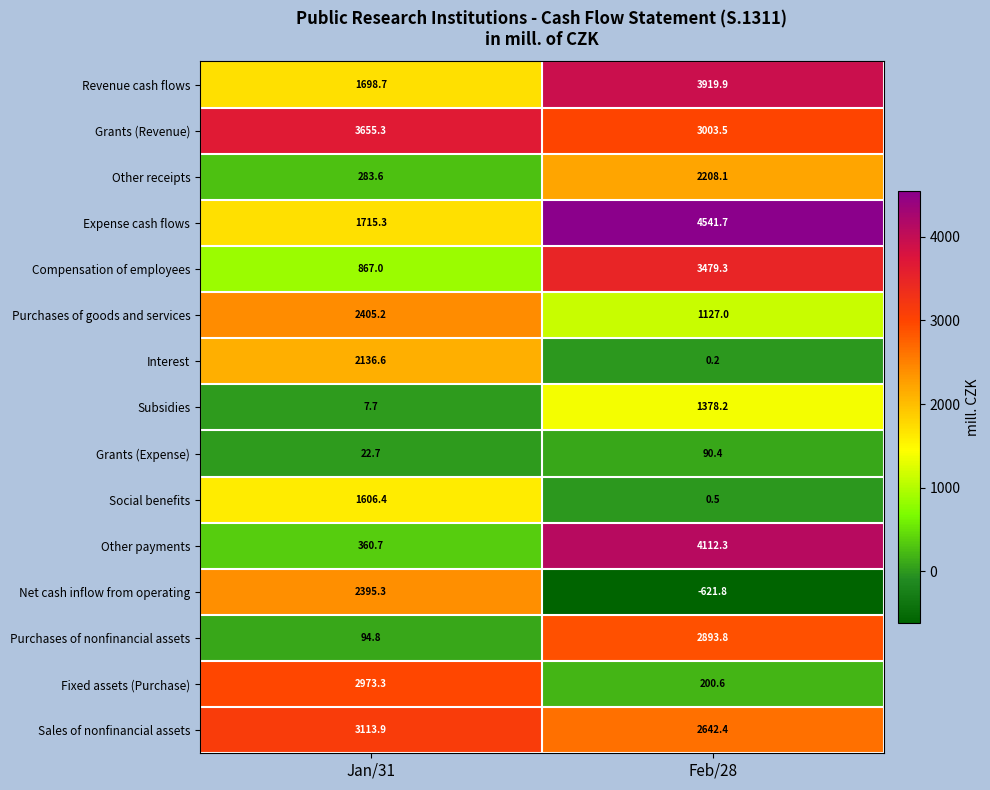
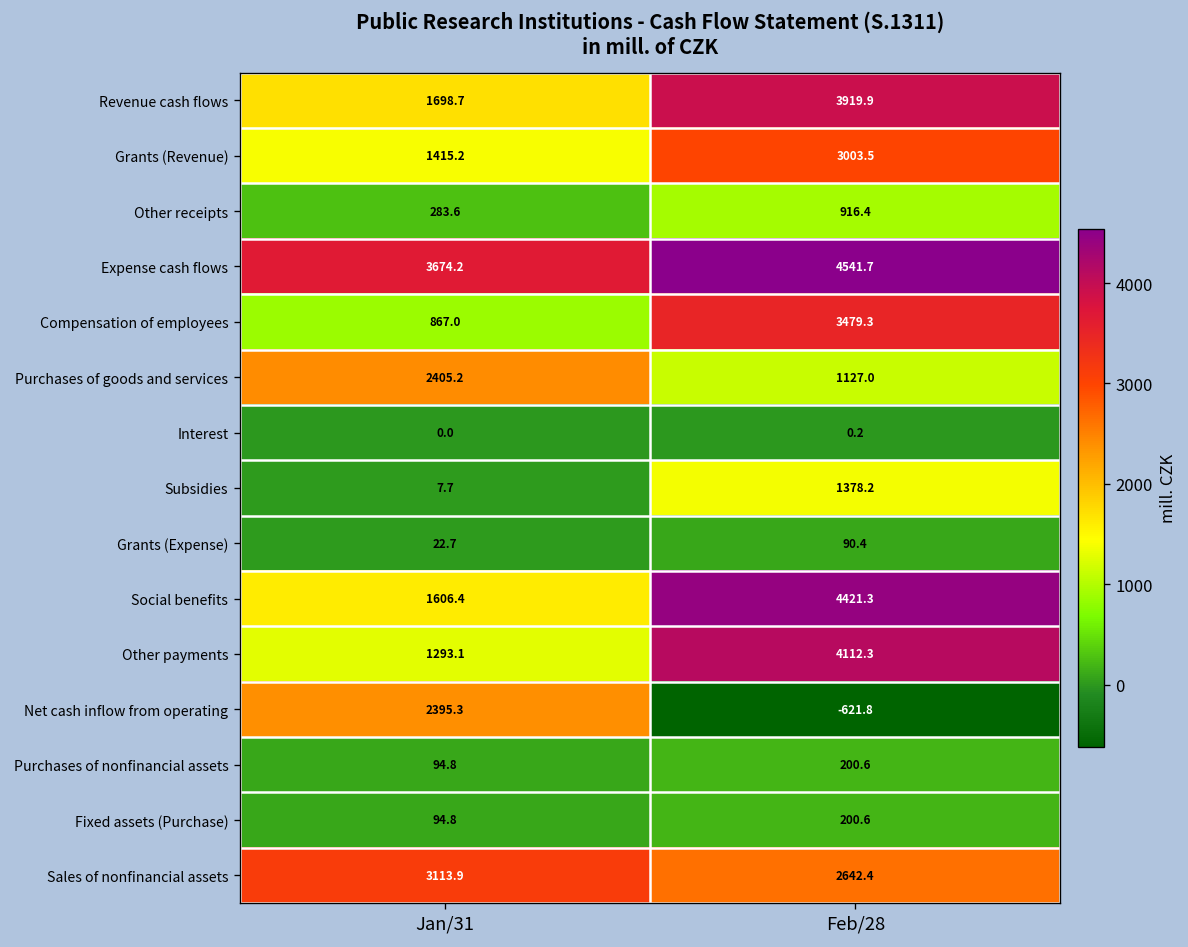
  {
    "Revenue cash flows": {
      "Jan/31": 1698.7,
      "Feb/28": 3919.9
    },
    "Grants (Revenue)": {
-     "Jan/31": 3655.3,
+     "Jan/31": 1415.2,
      "Feb/28": 3003.5
    },
    "Other receipts": {
      "Jan/31": 283.6,
-     "Feb/28": 2208.1
+     "Feb/28": 916.4
    },
    "Expense cash flows": {
-     "Jan/31": 1715.3,
+     "Jan/31": 3674.2,
      "Feb/28": 4541.7
    },
    "Compensation of employees": {
      "Jan/31": 867.0,
      "Feb/28": 3479.3
    },
    "Purchases of goods and services": {
      "Jan/31": 2405.2,
      "Feb/28": 1127.0
    },
    "Interest": {
-     "Jan/31": 2136.6,
+     "Jan/31": 0.0,
      "Feb/28": 0.2
    },
    "Subsidies": {
      "Jan/31": 7.7,
      "Feb/28": 1378.2
    },
    "Grants (Expense)": {
      "Jan/31": 22.7,
      "Feb/28": 90.4
    },
    "Social benefits": {
      "Jan/31": 1606.4,
-     "Feb/28": 0.5
+     "Feb/28": 4421.3
    },
    "Other payments": {
-     "Jan/31": 360.7,
+     "Jan/31": 1293.1,
      "Feb/28": 4112.3
    },
    "Net cash inflow from operating": {
      "Jan/31": 2395.3,
      "Feb/28": -621.8
    },
    "Purchases of nonfinancial assets": {
      "Jan/31": 94.8,
-     "Feb/28": 2893.8
+     "Feb/28": 200.6
    },
    "Fixed assets (Purchase)": {
-     "Jan/31": 2973.3,
+     "Jan/31": 94.8,
      "Feb/28": 200.6
    },
    "Sales of nonfinancial assets": {
      "Jan/31": 3113.9,
      "Feb/28": 2642.4
    }
  }
